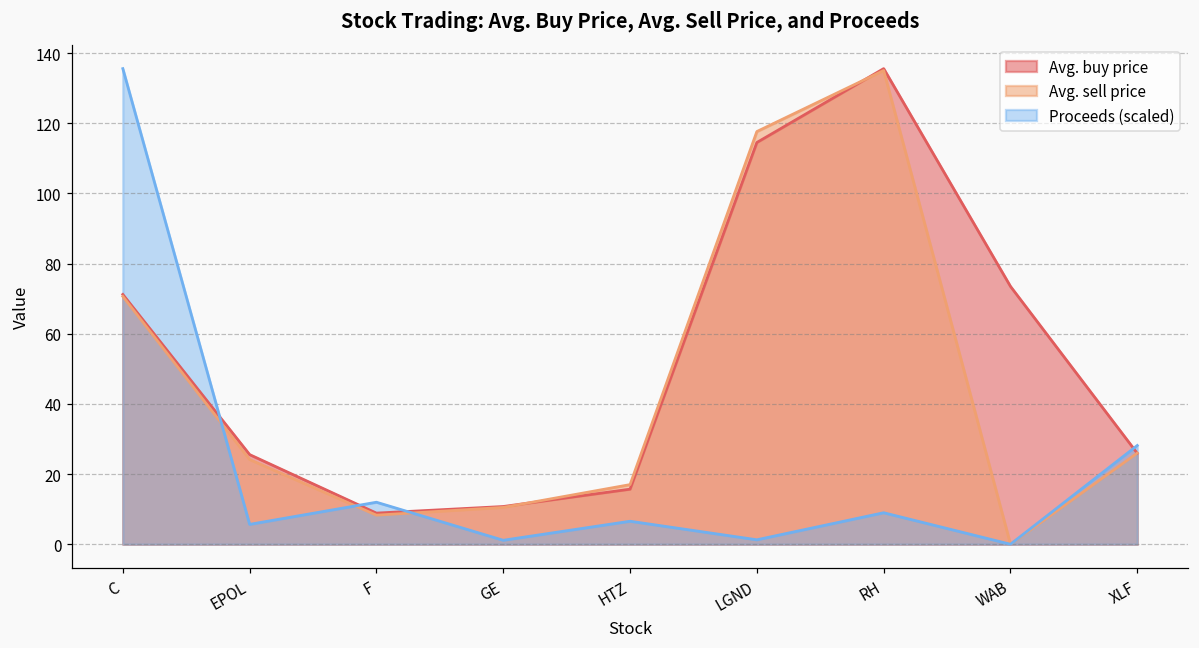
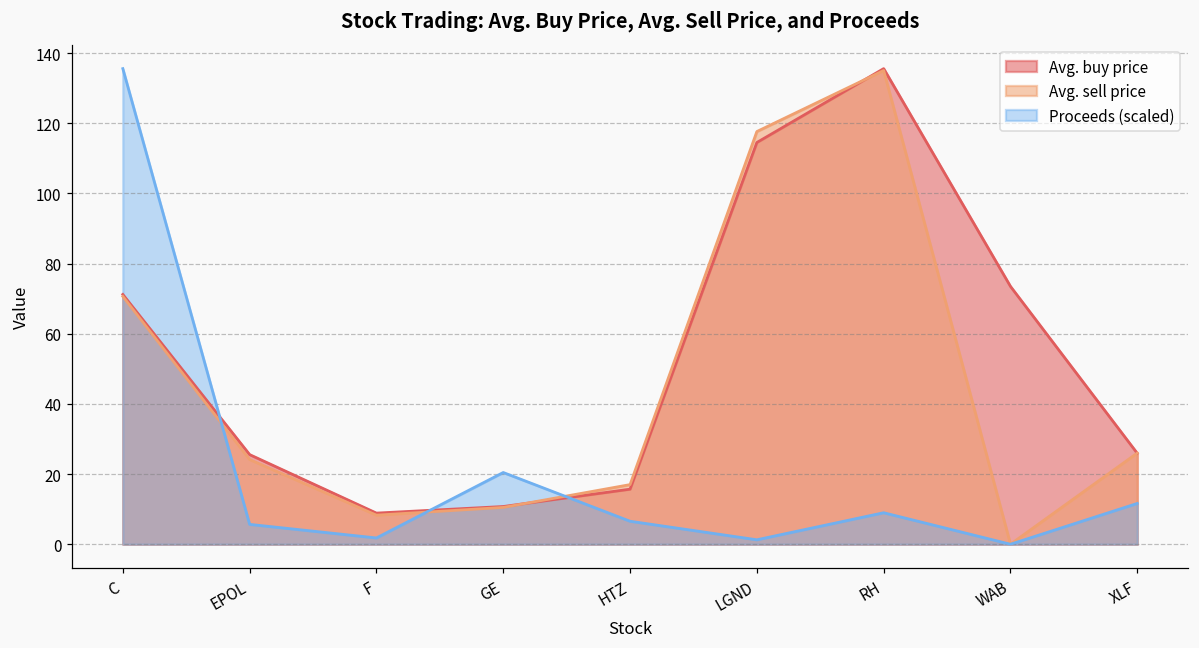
  {
    "Proceeds (scaled)": {
      "C": 136,
      "EPOL": 6,
-     "F": 12,
-     "GE": 1,
+     "F": 2,
+     "GE": 20,
      "HTZ": 7,
      "LGND": 1,
      "RH": 9,
-     "XLF": 28
+     "XLF": 12
    }
  }
